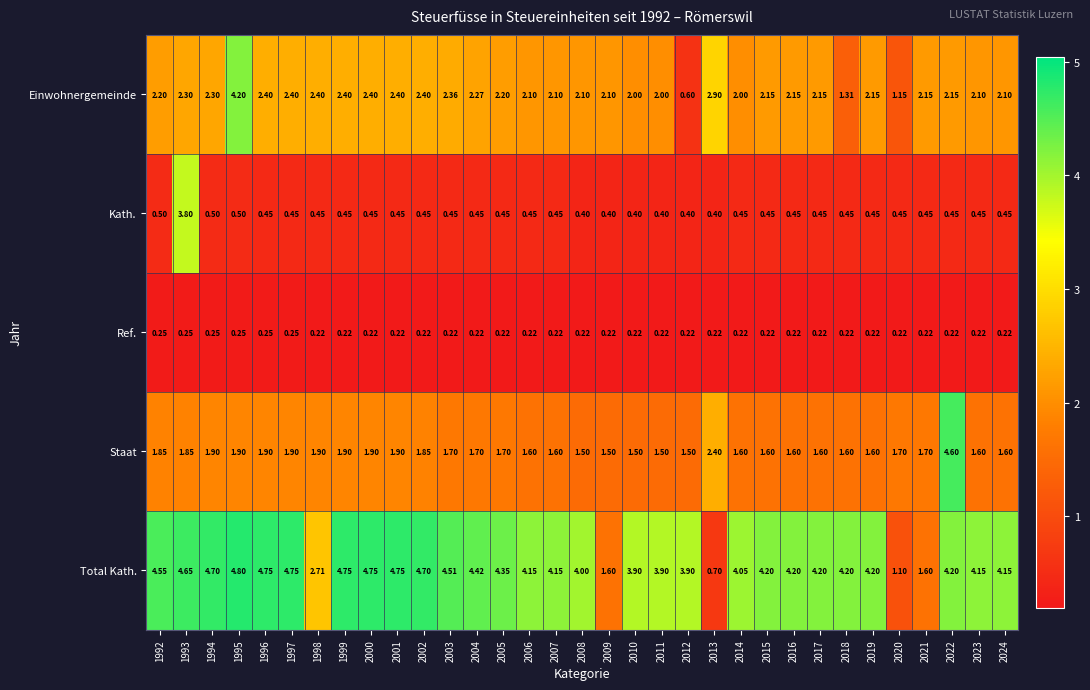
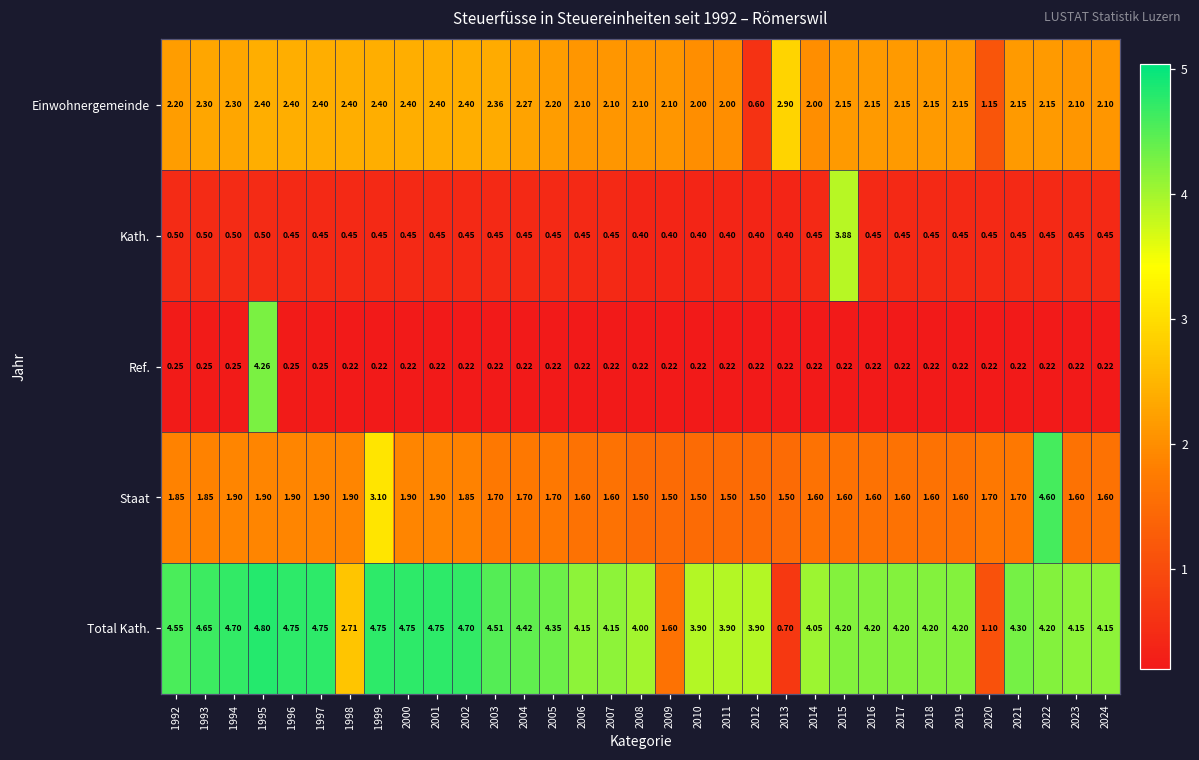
  {
    "Einwohnergemeinde": {
      "1992": 2.20,
      "1993": 2.30,
      "1994": 2.30,
-     "1995": 4.20,
+     "1995": 2.40,
      "1996": 2.40,
      "1997": 2.40,
      "1998": 2.40,
      "1999": 2.40,
      "2000": 2.40,
      "2001": 2.40,
      "2002": 2.40,
      "2003": 2.36,
      "2004": 2.27,
      "2005": 2.20,
      "2006": 2.10,
      "2007": 2.10,
      "2008": 2.10,
      "2009": 2.10,
      "2010": 2.00,
      "2011": 2.00,
      "2012": 0.60,
      "2013": 2.90,
      "2014": 2.00,
      "2015": 2.15,
      "2016": 2.15,
      "2017": 2.15,
-     "2018": 1.31,
+     "2018": 2.15,
      "2019": 2.15,
      "2020": 1.15,
      "2021": 2.15,
      "2022": 2.15,
      "2023": 2.10,
      "2024": 2.10
    },
    "Kath.": {
      "1992": 0.50,
-     "1993": 3.80,
+     "1993": 0.50,
      "1994": 0.50,
      "1995": 0.50,
      "1996": 0.45,
      "1997": 0.45,
      "1998": 0.45,
      "1999": 0.45,
      "2000": 0.45,
      "2001": 0.45,
      "2002": 0.45,
      "2003": 0.45,
      "2004": 0.45,
      "2005": 0.45,
      "2006": 0.45,
      "2007": 0.45,
      "2008": 0.40,
      "2009": 0.40,
      "2010": 0.40,
      "2011": 0.40,
      "2012": 0.40,
      "2013": 0.40,
      "2014": 0.45,
-     "2015": 0.45,
+     "2015": 3.88,
      "2016": 0.45,
      "2017": 0.45,
      "2018": 0.45,
      "2019": 0.45,
      "2020": 0.45,
      "2021": 0.45,
      "2022": 0.45,
      "2023": 0.45,
      "2024": 0.45
    },
    "Ref.": {
      "1992": 0.25,
      "1993": 0.25,
      "1994": 0.25,
-     "1995": 0.25,
+     "1995": 4.26,
      "1996": 0.25,
      "1997": 0.25,
      "1998": 0.22,
      "1999": 0.22,
      "2000": 0.22,
      "2001": 0.22,
      "2002": 0.22,
      "2003": 0.22,
      "2004": 0.22,
      "2005": 0.22,
      "2006": 0.22,
      "2007": 0.22,
      "2008": 0.22,
      "2009": 0.22,
      "2010": 0.22,
      "2011": 0.22,
      "2012": 0.22,
      "2013": 0.22,
      "2014": 0.22,
      "2015": 0.22,
      "2016": 0.22,
      "2017": 0.22,
      "2018": 0.22,
      "2019": 0.22,
      "2020": 0.22,
      "2021": 0.22,
      "2022": 0.22,
      "2023": 0.22,
      "2024": 0.22
    },
    "Staat": {
      "1992": 1.85,
      "1993": 1.85,
      "1994": 1.90,
      "1995": 1.90,
      "1996": 1.90,
      "1997": 1.90,
      "1998": 1.90,
-     "1999": 1.90,
+     "1999": 3.10,
      "2000": 1.90,
      "2001": 1.90,
      "2002": 1.85,
      "2003": 1.70,
      "2004": 1.70,
      "2005": 1.70,
      "2006": 1.60,
      "2007": 1.60,
      "2008": 1.50,
      "2009": 1.50,
      "2010": 1.50,
      "2011": 1.50,
      "2012": 1.50,
-     "2013": 2.40,
+     "2013": 1.50,
      "2014": 1.60,
      "2015": 1.60,
      "2016": 1.60,
      "2017": 1.60,
      "2018": 1.60,
      "2019": 1.60,
      "2020": 1.70,
      "2021": 1.70,
      "2022": 4.60,
      "2023": 1.60,
      "2024": 1.60
    },
    "Total Kath.": {
      "1992": 4.55,
      "1993": 4.65,
      "1994": 4.70,
      "1995": 4.80,
      "1996": 4.75,
      "1997": 4.75,
      "1998": 2.71,
      "1999": 4.75,
      "2000": 4.75,
      "2001": 4.75,
      "2002": 4.70,
      "2003": 4.51,
      "2004": 4.42,
      "2005": 4.35,
      "2006": 4.15,
      "2007": 4.15,
      "2008": 4.00,
      "2009": 1.60,
      "2010": 3.90,
      "2011": 3.90,
      "2012": 3.90,
      "2013": 0.70,
      "2014": 4.05,
      "2015": 4.20,
      "2016": 4.20,
      "2017": 4.20,
      "2018": 4.20,
      "2019": 4.20,
      "2020": 1.10,
-     "2021": 1.60,
+     "2021": 4.30,
      "2022": 4.20,
      "2023": 4.15,
      "2024": 4.15
    }
  }
